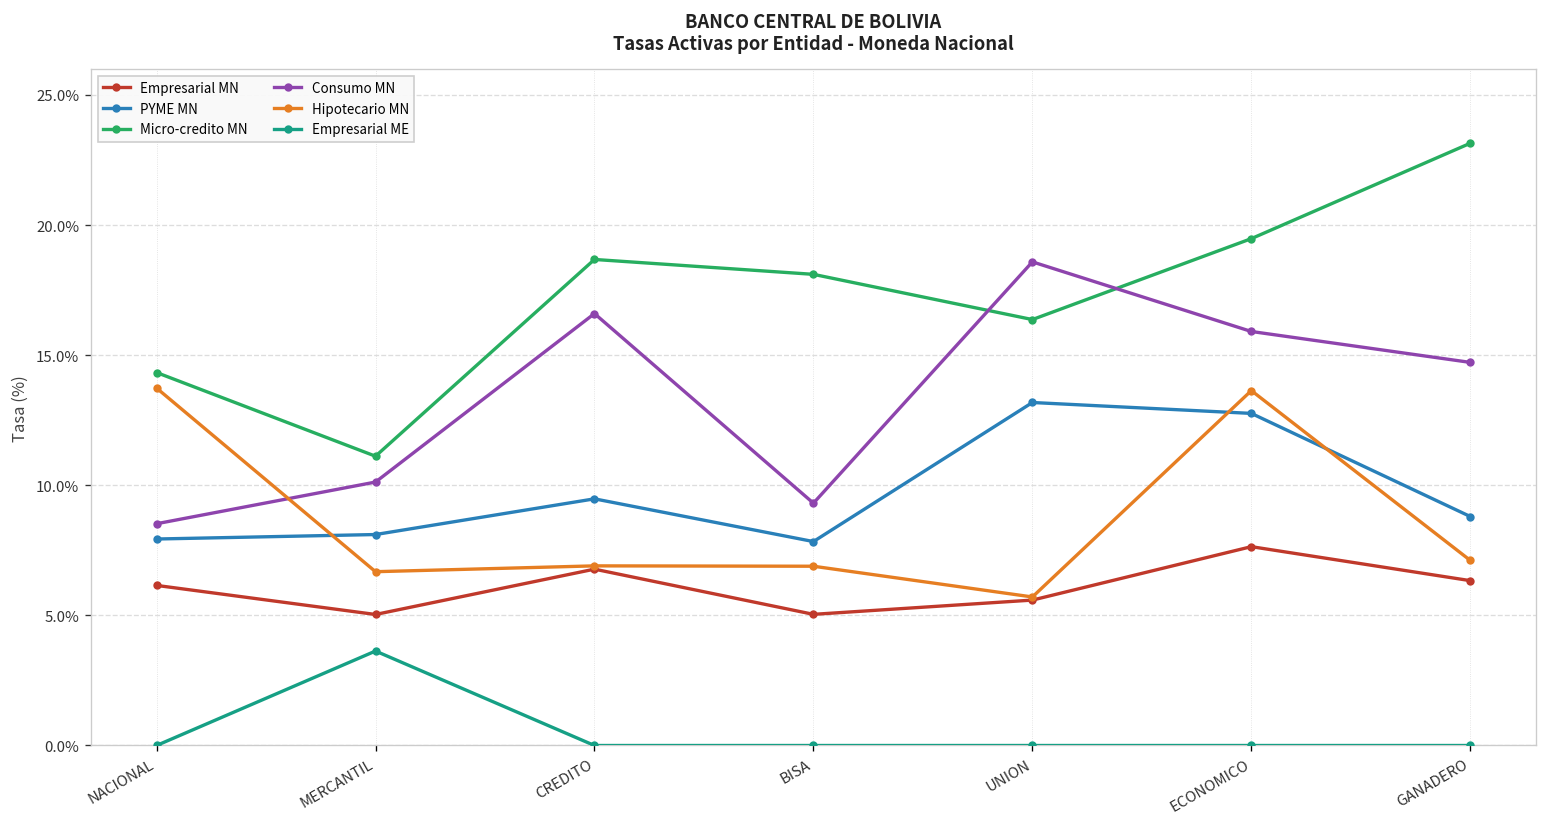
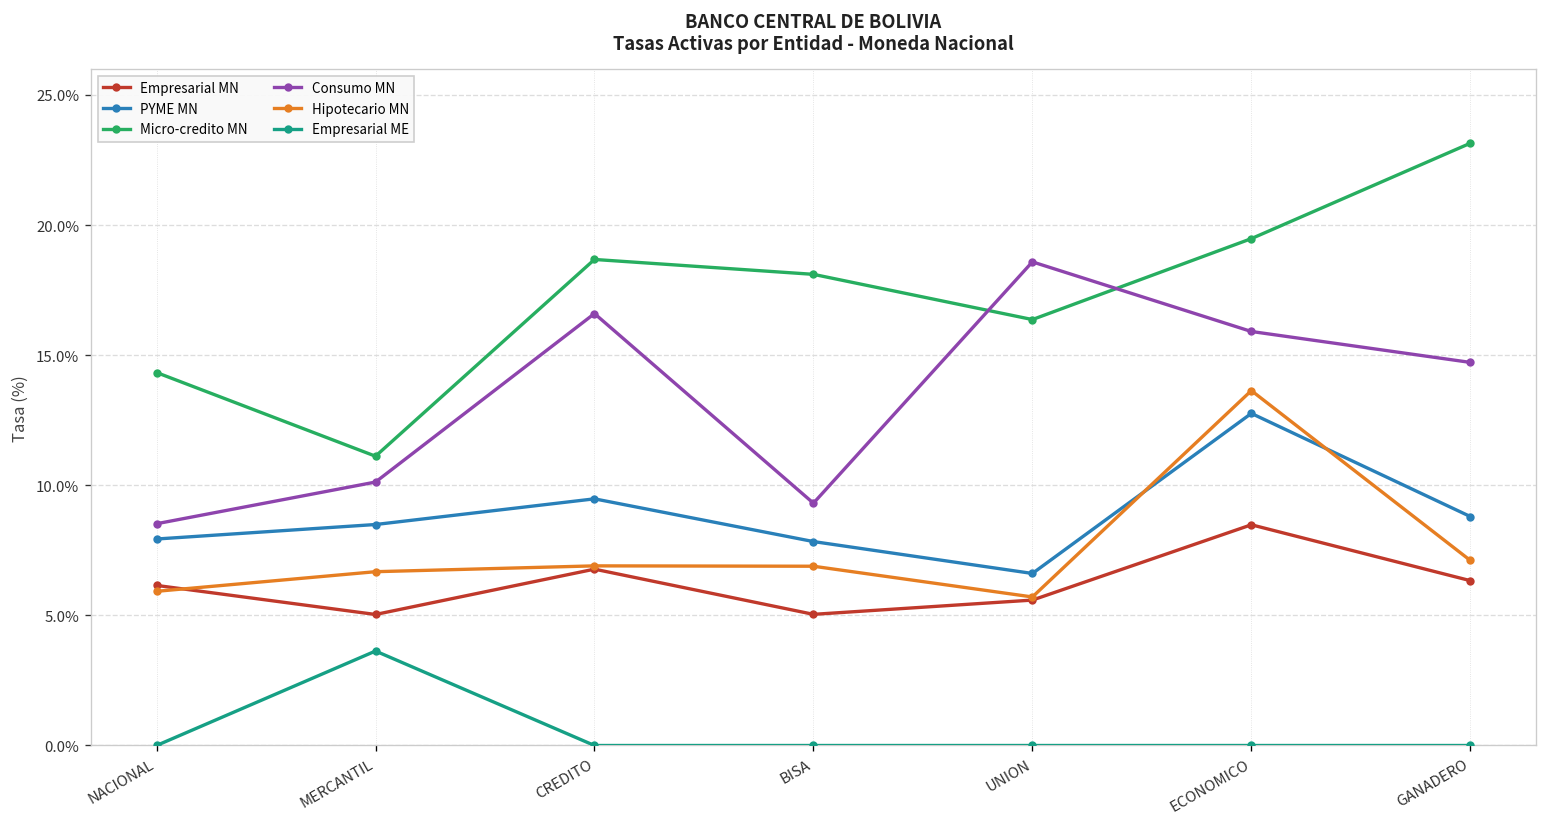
  {
    "Empresarial MN": {
      "NACIONAL": "6.2%",
      "MERCANTIL": "5.0%",
      "CREDITO": "6.8%",
      "BISA": "5.0%",
      "UNION": "5.6%",
-     "ECONOMICO": "7.6%",
+     "ECONOMICO": "8.5%",
      "GANADERO": "6.3%"
    },
    "PYME MN": {
      "NACIONAL": "7.9%",
-     "MERCANTIL": "8.1%",
+     "MERCANTIL": "8.5%",
      "CREDITO": "9.5%",
      "BISA": "7.8%",
-     "UNION": "13.2%",
+     "UNION": "6.6%",
      "ECONOMICO": "12.8%",
      "GANADERO": "8.8%"
    },
    "Consumo MN": {
      "NACIONAL": "8.5%",
      "MERCANTIL": "10.1%",
      "CREDITO": "16.6%",
      "BISA": "9.3%",
      "UNION": "18.6%",
      "ECONOMICO": "15.9%",
      "GANADERO": "14.7%"
    },
    "Hipotecario MN": {
-     "NACIONAL": "13.7%",
+     "NACIONAL": "5.9%",
      "MERCANTIL": "6.7%",
      "CREDITO": "6.9%",
      "BISA": "6.9%",
      "UNION": "5.7%",
      "ECONOMICO": "13.6%",
      "GANADERO": "7.1%"
    }
  }
